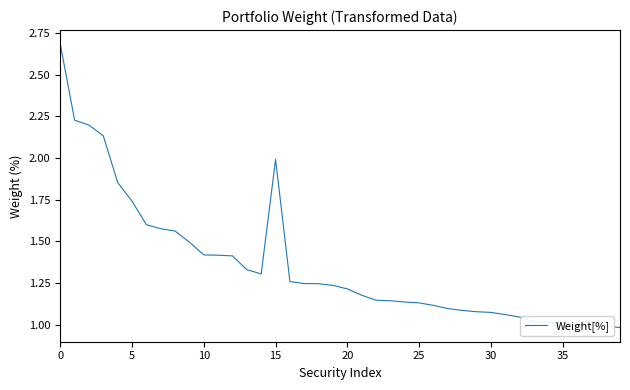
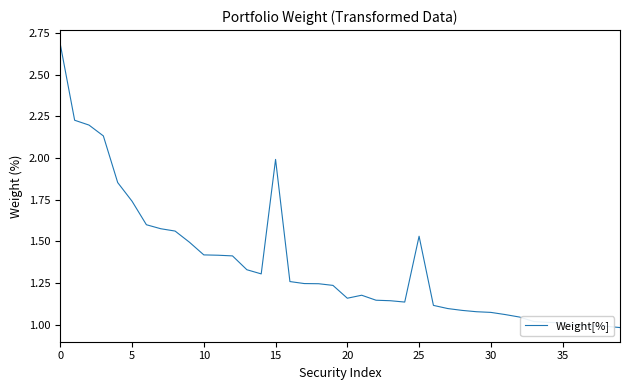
  {
    "0": 2.68,
    "5": 1.74,
    "10": 1.42,
    "15": 1.99,
-   "20": 1.21,
-   "25": 1.13,
+   "20": 1.16,
+   "25": 1.53,
    "30": 1.07
  }
